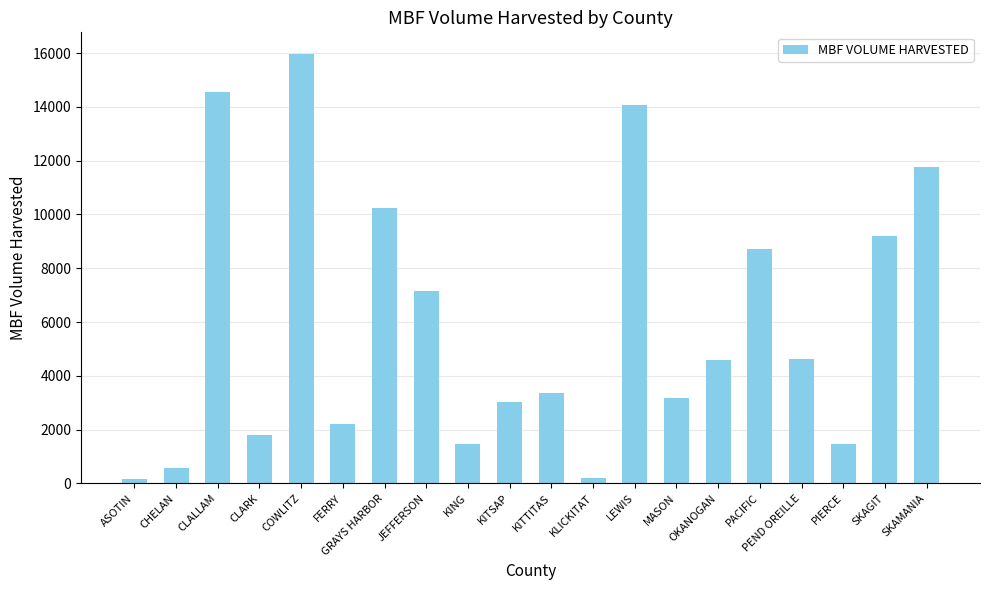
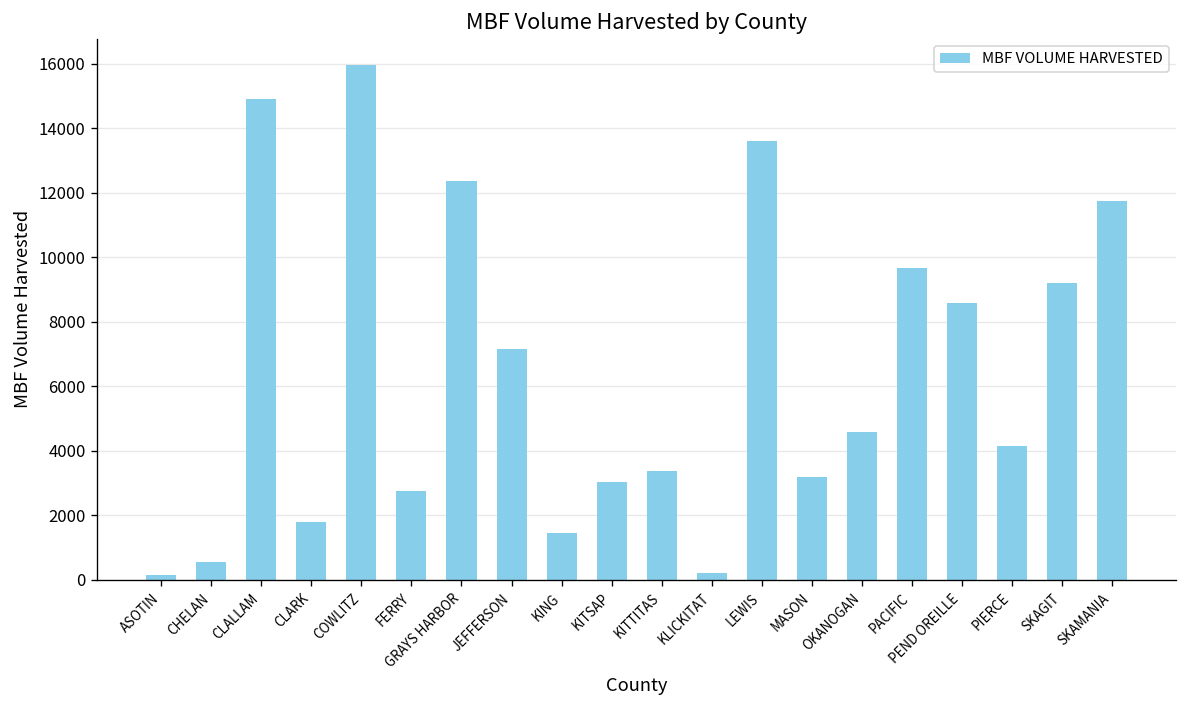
  {
    "ASOTIN": 100,
    "CHELAN": 600,
-   "CLALLAM": 14600,
+   "CLALLAM": 14900,
    "CLARK": 1800,
    "COWLITZ": 16000,
-   "FERRY": 2200,
-   "GRAYS HARBOR": 10200,
+   "FERRY": 2800,
+   "GRAYS HARBOR": 12400,
    "JEFFERSON": 7200,
    "KING": 1500,
    "KITSAP": 3000,
    "KITTITAS": 3400,
    "KLICKITAT": 200,
-   "LEWIS": 14100,
+   "LEWIS": 13600,
    "MASON": 3200,
    "OKANOGAN": 4600,
-   "PACIFIC": 8700,
-   "PEND OREILLE": 4600,
-   "PIERCE": 1500,
+   "PACIFIC": 9700,
+   "PEND OREILLE": 8600,
+   "PIERCE": 4200,
    "SKAGIT": 9200,
    "SKAMANIA": 11800
  }
